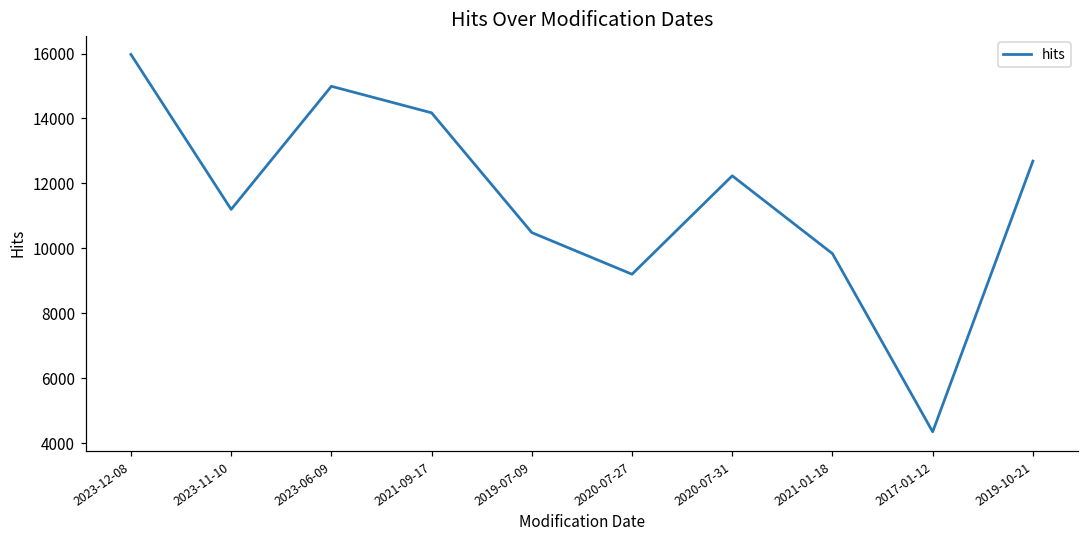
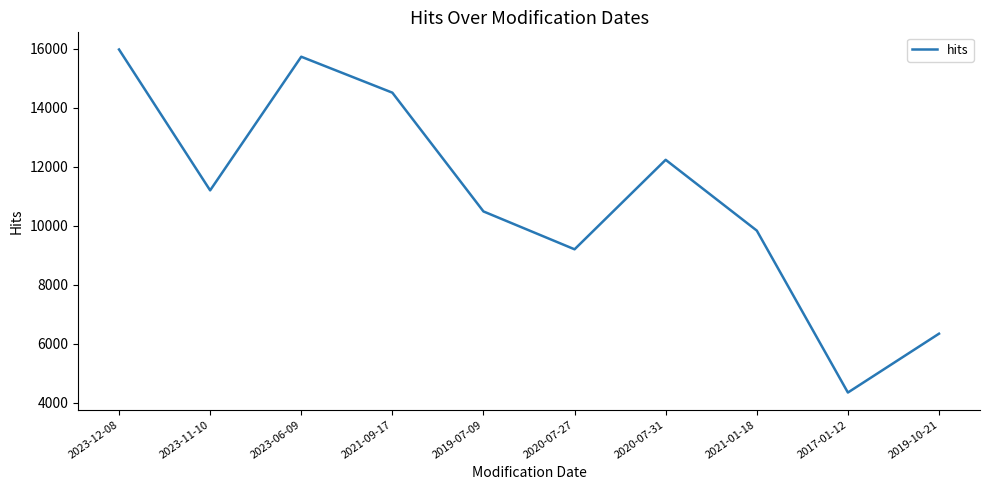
  {
    "2023-12-08": 16000,
    "2023-11-10": 11200,
-   "2023-06-09": 15000,
-   "2021-09-17": 14200,
+   "2023-06-09": 15700,
+   "2021-09-17": 14500,
    "2019-07-09": 10500,
    "2020-07-27": 9200,
    "2020-07-31": 12200,
    "2021-01-18": 9800,
    "2017-01-12": 4300,
-   "2019-10-21": 12700
+   "2019-10-21": 6300
  }
